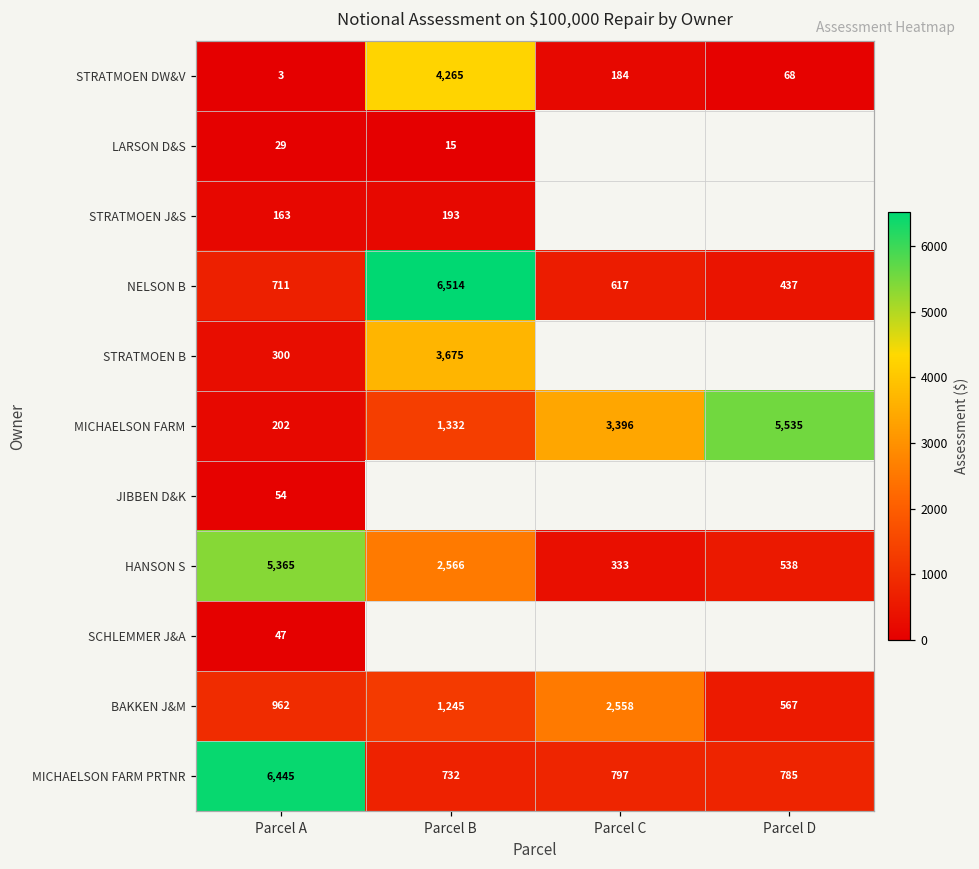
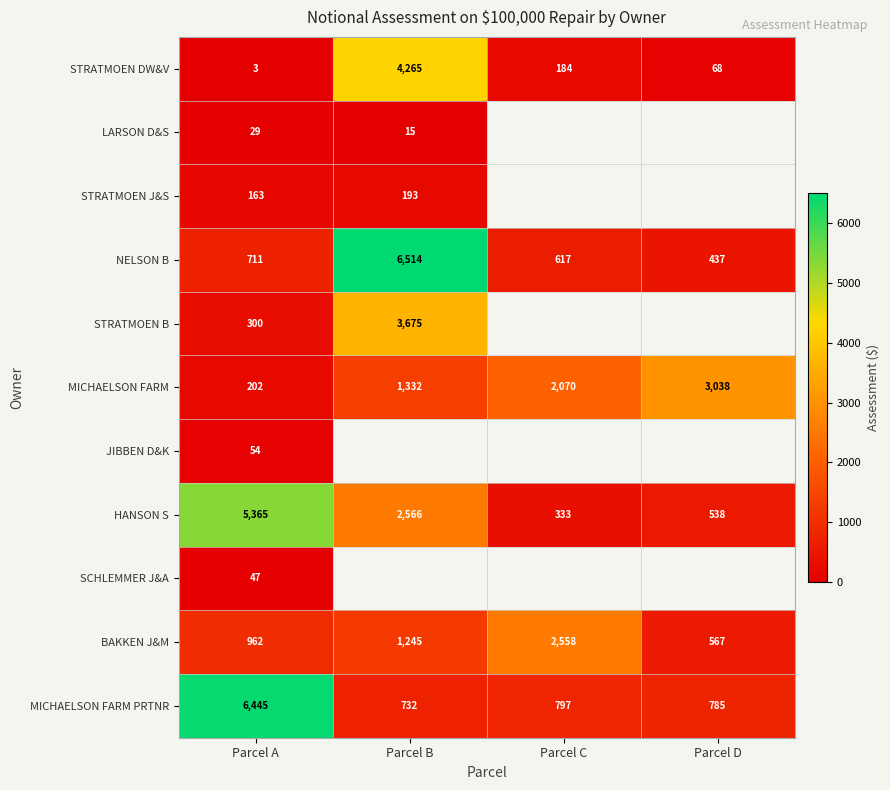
  {
    "STRATMOEN DW&V": {
      "Parcel A": "3",
      "Parcel B": "4,265",
      "Parcel C": "184",
      "Parcel D": "68"
    },
    "LARSON D&S": {
      "Parcel A": "29",
      "Parcel B": "15"
    },
    "STRATMOEN J&S": {
      "Parcel A": "163",
      "Parcel B": "193"
    },
    "NELSON B": {
      "Parcel A": "711",
      "Parcel B": "6,514",
      "Parcel C": "617",
      "Parcel D": "437"
    },
    "STRATMOEN B": {
      "Parcel A": "300",
      "Parcel B": "3,675"
    },
    "MICHAELSON FARM": {
      "Parcel A": "202",
      "Parcel B": "1,332",
-     "Parcel C": "3,396",
-     "Parcel D": "5,535"
+     "Parcel C": "2,070",
+     "Parcel D": "3,038"
    },
    "JIBBEN D&K": {
      "Parcel A": "54"
    },
    "HANSON S": {
      "Parcel A": "5,365",
      "Parcel B": "2,566",
      "Parcel C": "333",
      "Parcel D": "538"
    },
    "SCHLEMMER J&A": {
      "Parcel A": "47"
    },
    "BAKKEN J&M": {
      "Parcel A": "962",
      "Parcel B": "1,245",
      "Parcel C": "2,558",
      "Parcel D": "567"
    },
    "MICHAELSON FARM PRTNR": {
      "Parcel A": "6,445",
      "Parcel B": "732",
      "Parcel C": "797",
      "Parcel D": "785"
    }
  }
